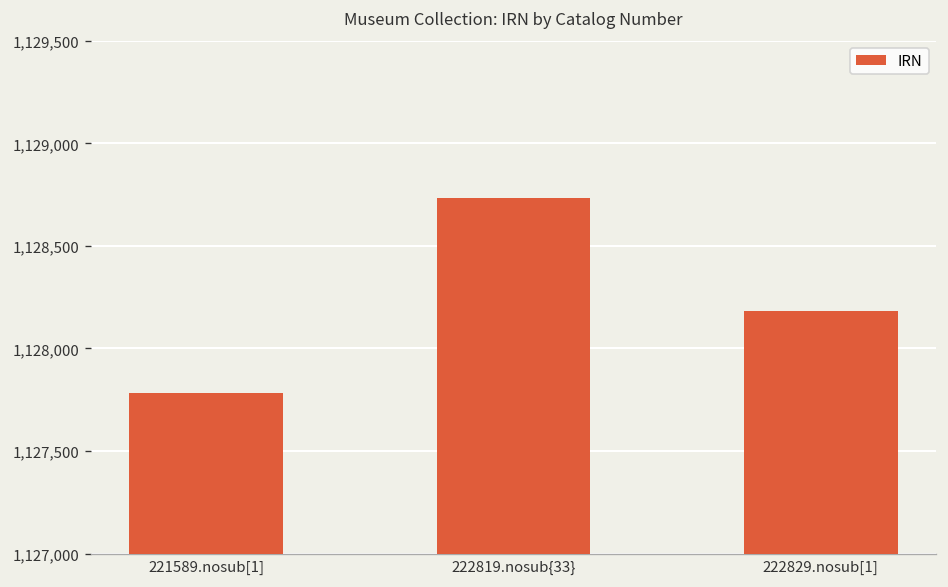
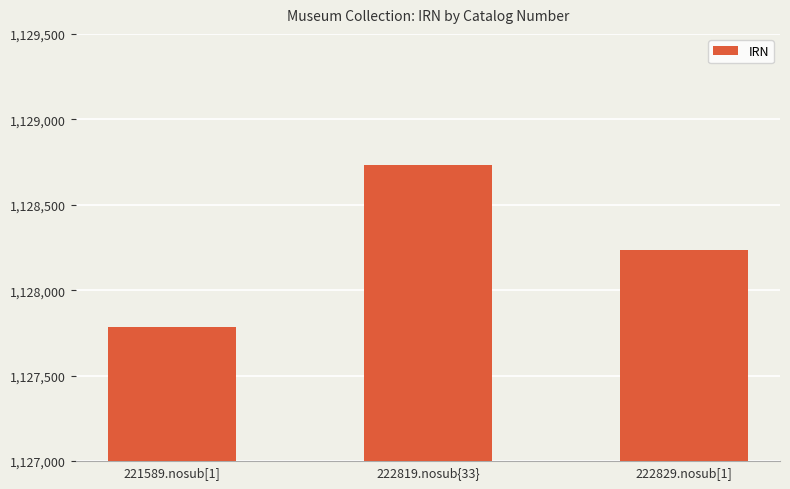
  {
    "221589.nosub[1]": "1,127,780",
    "222819.nosub{33}": "1,128,730",
-   "222829.nosub[1]": "1,128,180"
+   "222829.nosub[1]": "1,128,240"
  }
